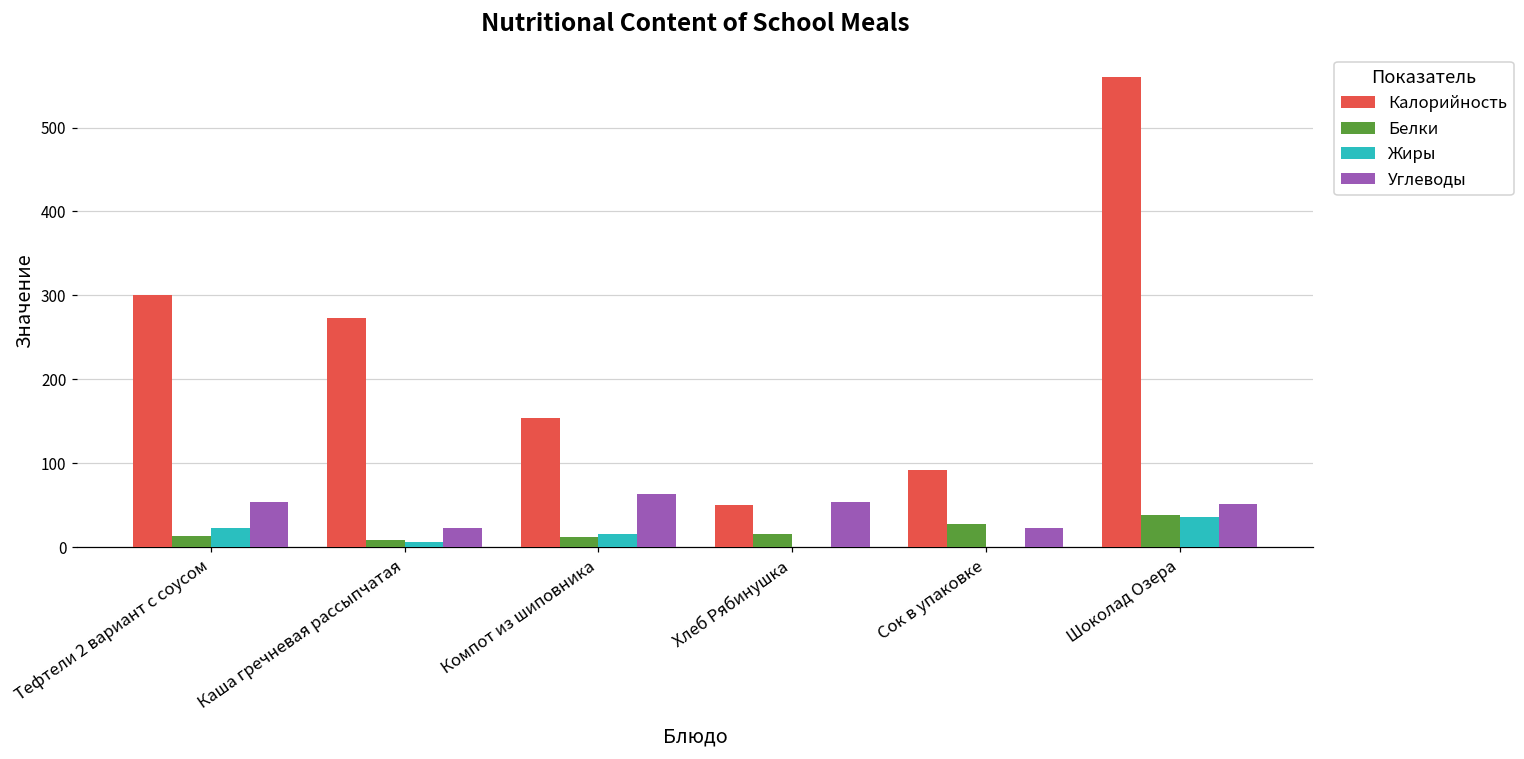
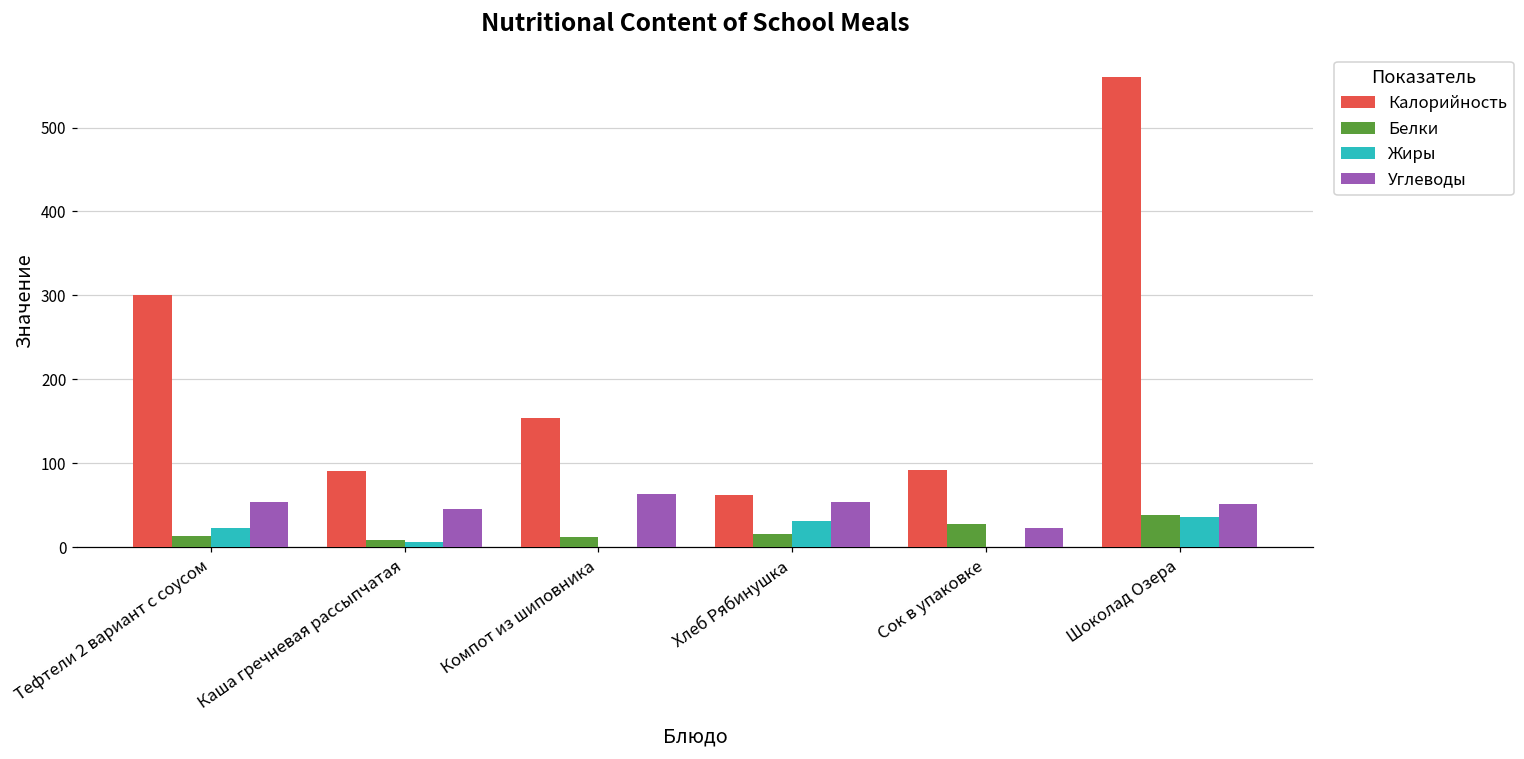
  {
    "Калорийность": {
      "Тефтели 2 вариант с соусом": 300,
-     "Каша гречневая рассыпчатая": 270,
+     "Каша гречневая рассыпчатая": 90,
      "Компот из шиповника": 150,
-     "Хлеб Рябинушка": 50,
+     "Хлеб Рябинушка": 60,
      "Сок в упаковке": 90,
      "Шоколад Озера": 560
    },
    "Белки": {
      "Тефтели 2 вариант с соусом": 10,
      "Каша гречневая рассыпчатая": 10,
      "Компот из шиповника": 10,
      "Хлеб Рябинушка": 20,
      "Сок в упаковке": 30,
      "Шоколад Озера": 40
    },
    "Жиры": {
      "Тефтели 2 вариант с соусом": 20,
      "Каша гречневая рассыпчатая": 10,
-     "Компот из шиповника": 20,
-     "Хлеб Рябинушка": 0,
+     "Компот из шиповника": 0,
+     "Хлеб Рябинушка": 30,
      "Сок в упаковке": 0,
      "Шоколад Озера": 40
    },
    "Углеводы": {
      "Тефтели 2 вариант с соусом": 50,
-     "Каша гречневая рассыпчатая": 20,
+     "Каша гречневая рассыпчатая": 50,
      "Компот из шиповника": 60,
      "Хлеб Рябинушка": 50,
      "Сок в упаковке": 20,
      "Шоколад Озера": 50
    }
  }
